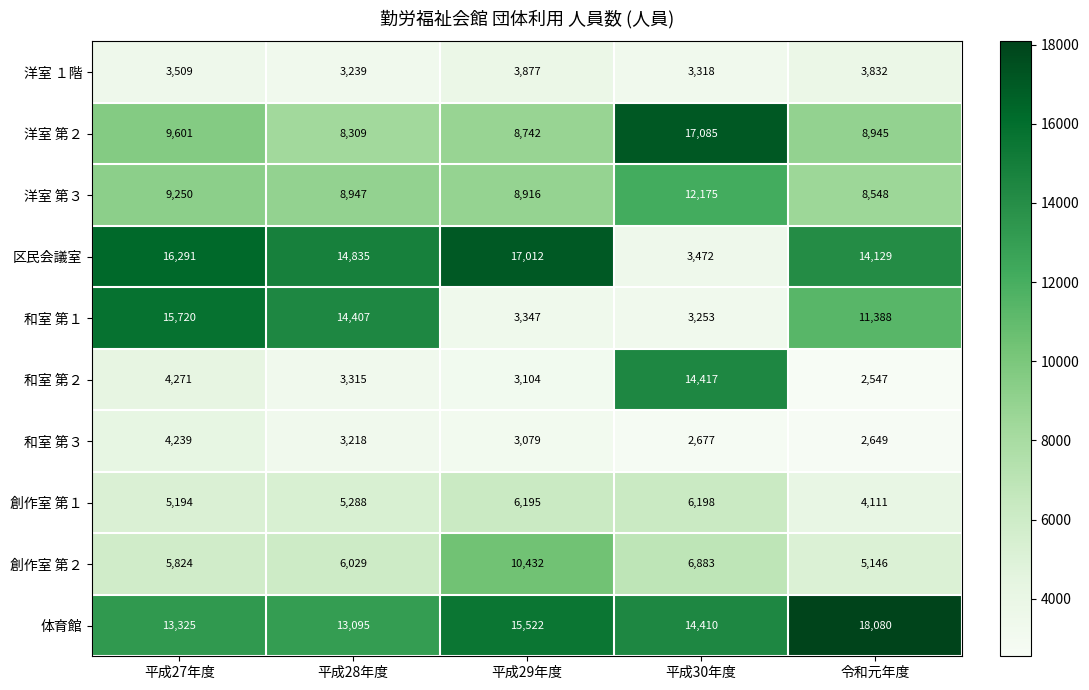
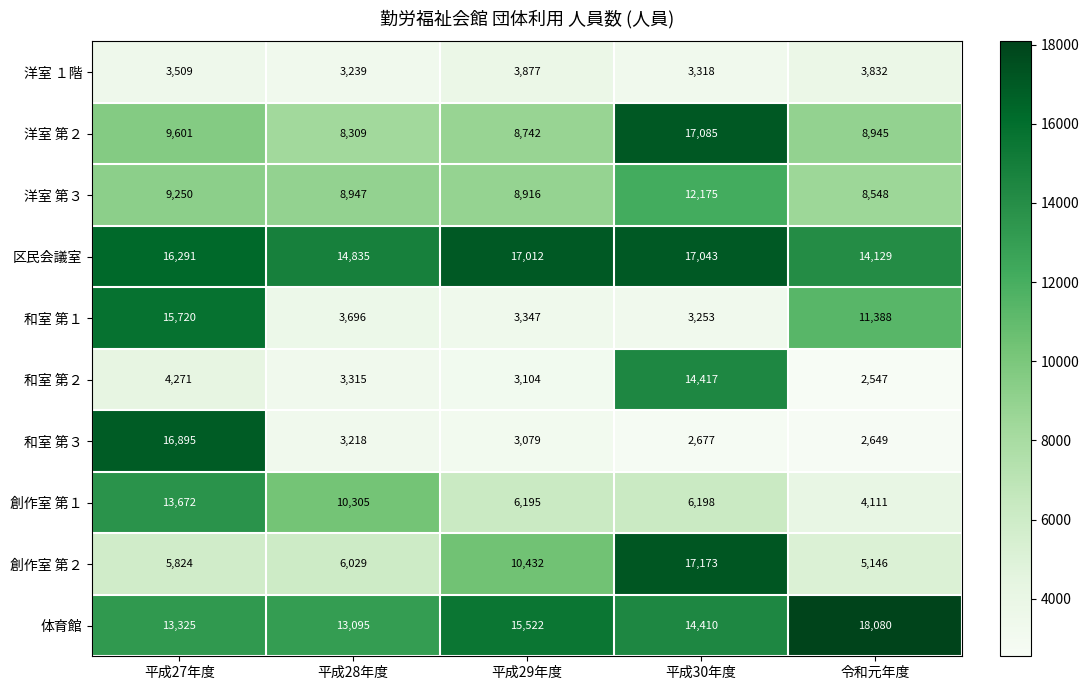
  {
    "洋室 １階": {
      "平成27年度": "3,509",
      "平成28年度": "3,239",
      "平成29年度": "3,877",
      "平成30年度": "3,318",
      "令和元年度": "3,832"
    },
    "洋室 第２": {
      "平成27年度": "9,601",
      "平成28年度": "8,309",
      "平成29年度": "8,742",
      "平成30年度": "17,085",
      "令和元年度": "8,945"
    },
    "洋室 第３": {
      "平成27年度": "9,250",
      "平成28年度": "8,947",
      "平成29年度": "8,916",
      "平成30年度": "12,175",
      "令和元年度": "8,548"
    },
    "区民会議室": {
      "平成27年度": "16,291",
      "平成28年度": "14,835",
      "平成29年度": "17,012",
-     "平成30年度": "3,472",
+     "平成30年度": "17,043",
      "令和元年度": "14,129"
    },
    "和室 第１": {
      "平成27年度": "15,720",
-     "平成28年度": "14,407",
+     "平成28年度": "3,696",
      "平成29年度": "3,347",
      "平成30年度": "3,253",
      "令和元年度": "11,388"
    },
    "和室 第２": {
      "平成27年度": "4,271",
      "平成28年度": "3,315",
      "平成29年度": "3,104",
      "平成30年度": "14,417",
      "令和元年度": "2,547"
    },
    "和室 第３": {
-     "平成27年度": "4,239",
+     "平成27年度": "16,895",
      "平成28年度": "3,218",
      "平成29年度": "3,079",
      "平成30年度": "2,677",
      "令和元年度": "2,649"
    },
    "創作室 第１": {
-     "平成27年度": "5,194",
-     "平成28年度": "5,288",
+     "平成27年度": "13,672",
+     "平成28年度": "10,305",
      "平成29年度": "6,195",
      "平成30年度": "6,198",
      "令和元年度": "4,111"
    },
    "創作室 第２": {
      "平成27年度": "5,824",
      "平成28年度": "6,029",
      "平成29年度": "10,432",
-     "平成30年度": "6,883",
+     "平成30年度": "17,173",
      "令和元年度": "5,146"
    },
    "体育館": {
      "平成27年度": "13,325",
      "平成28年度": "13,095",
      "平成29年度": "15,522",
      "平成30年度": "14,410",
      "令和元年度": "18,080"
    }
  }
